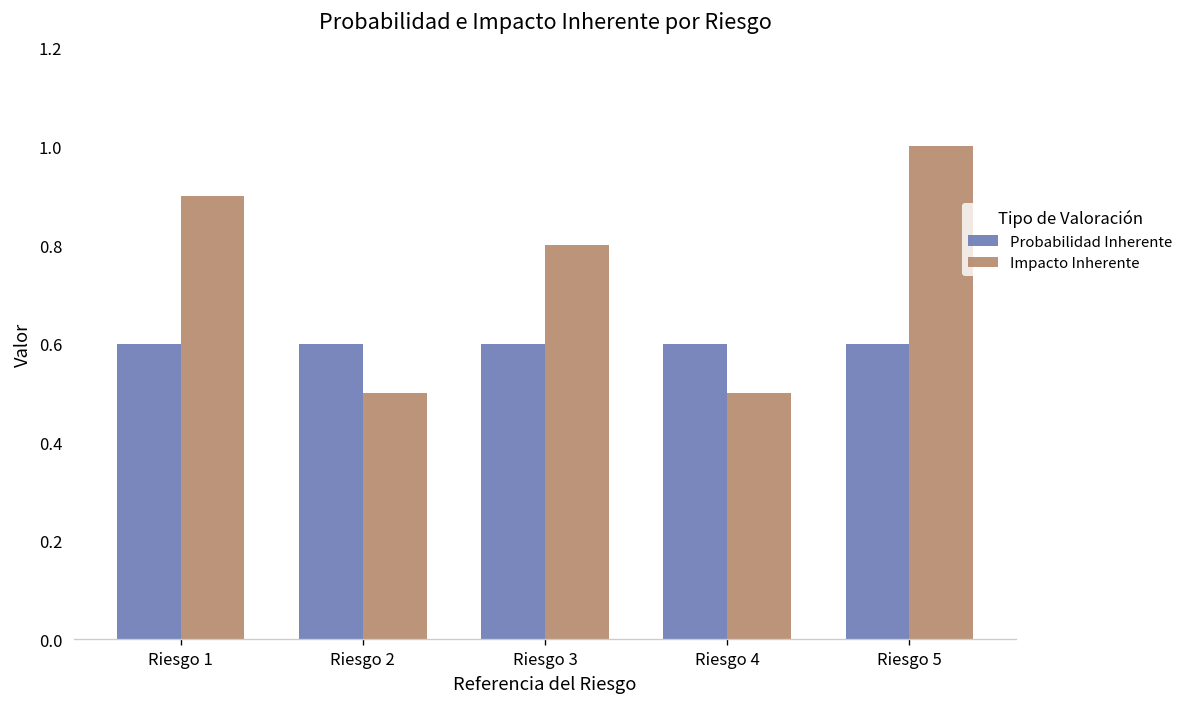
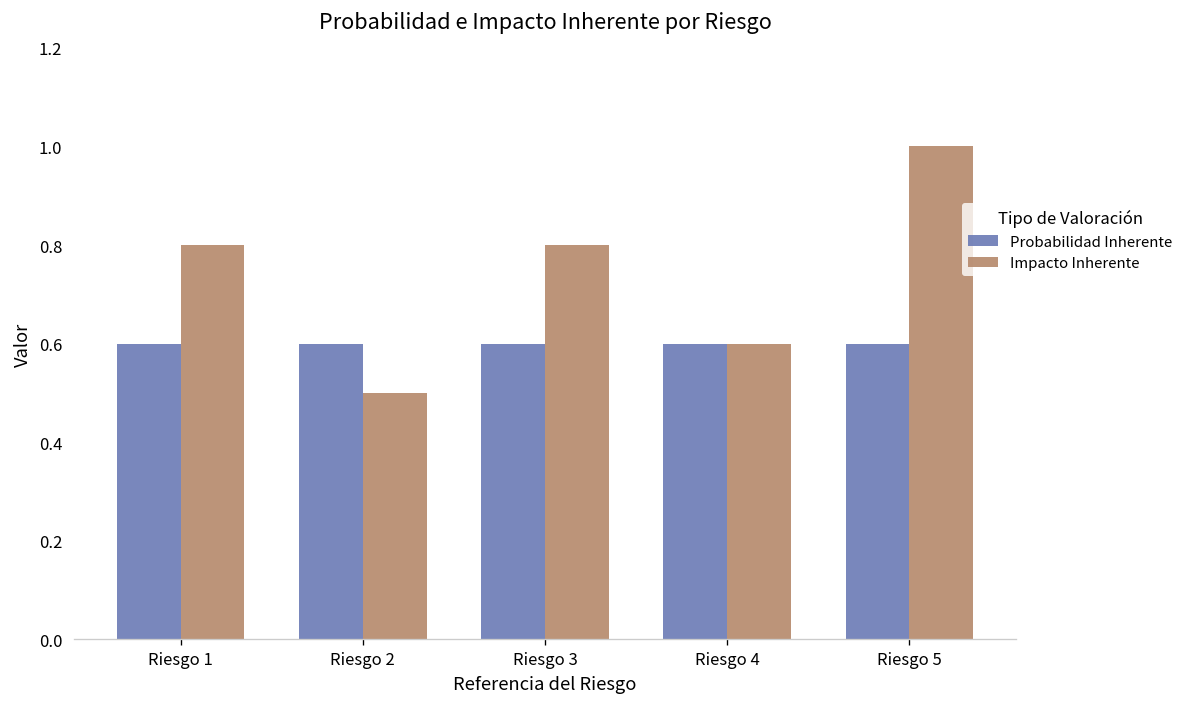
  {
    "Probabilidad Inherente": {
      "Riesgo 1": 0.6,
      "Riesgo 2": 0.6,
      "Riesgo 3": 0.6,
      "Riesgo 4": 0.6,
      "Riesgo 5": 0.6
    },
    "Impacto Inherente": {
-     "Riesgo 1": 0.9,
+     "Riesgo 1": 0.8,
      "Riesgo 2": 0.5,
      "Riesgo 3": 0.8,
-     "Riesgo 4": 0.5,
+     "Riesgo 4": 0.6,
      "Riesgo 5": 1.0
    }
  }
